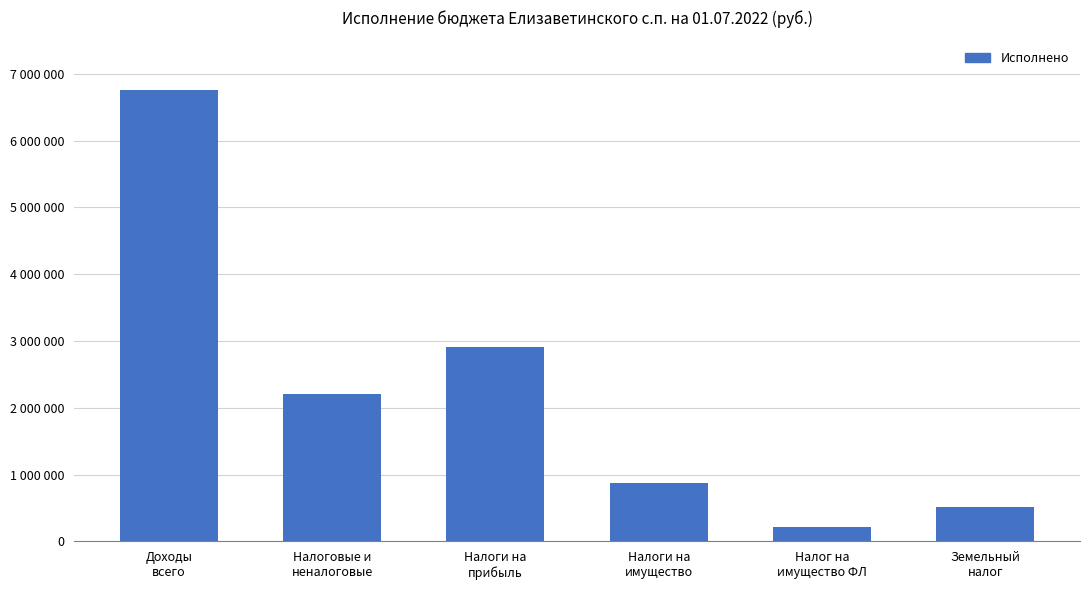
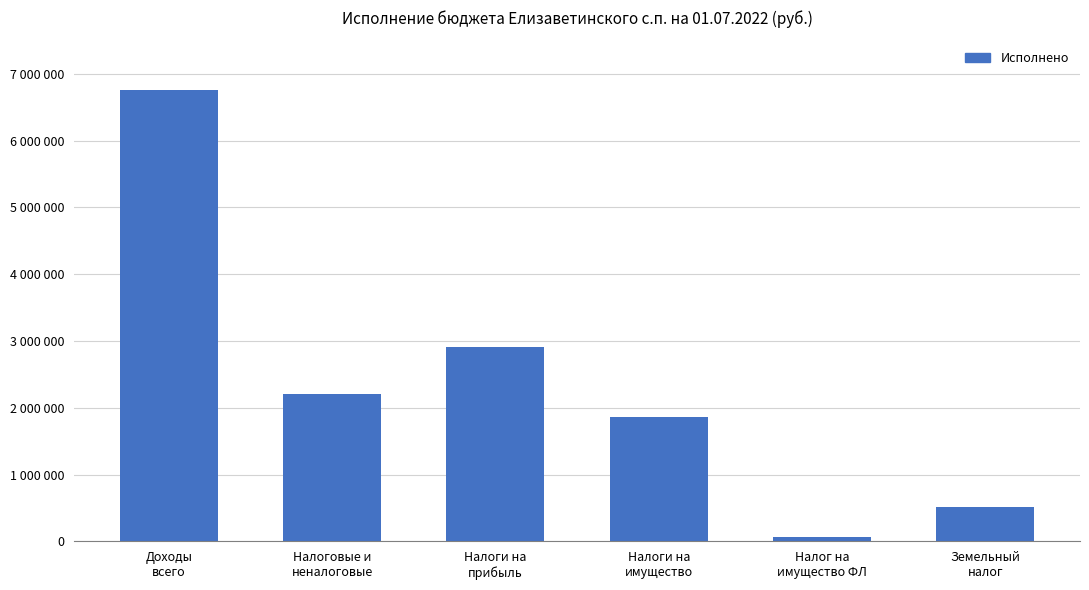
  {
    "Доходы всего": 6800000,
    "Налоговые и неналоговые": 2200000,
    "Налоги на прибыль": 2900000,
-   "Налоги на имущество": 900000,
-   "Налог на имущество ФЛ": 200000,
+   "Налоги на имущество": 1900000,
+   "Налог на имущество ФЛ": 100000,
    "Земельный налог": 500000
  }
